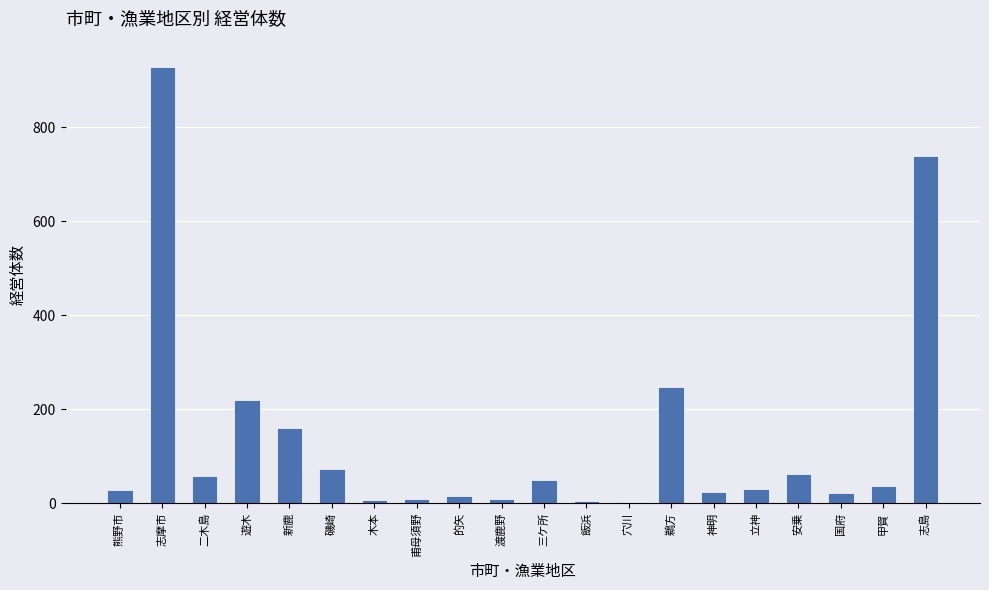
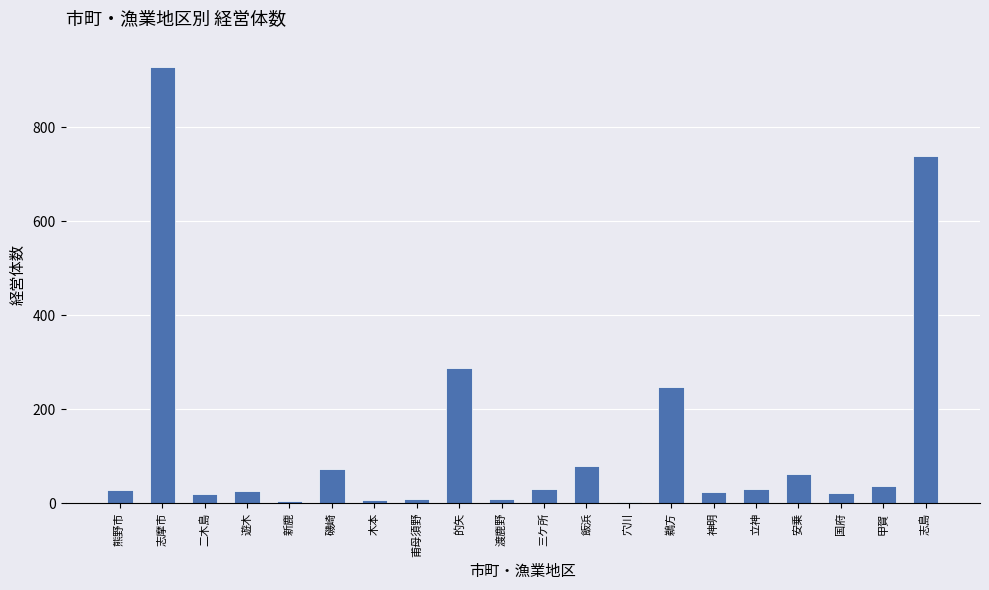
  {
    "熊野市": 30,
    "志摩市": 930,
-   "二木島": 60,
-   "遊木": 220,
-   "新鹿": 160,
+   "二木島": 20,
+   "遊木": 30,
+   "新鹿": 0,
    "磯崎": 70,
    "木本": 10,
    "甫母須野": 10,
-   "的矢": 20,
+   "的矢": 290,
    "渡鹿野": 10,
-   "三ケ所": 50,
-   "飯浜": 0,
+   "三ケ所": 30,
+   "飯浜": 80,
    "鵜方": 250,
    "神明": 20,
    "立神": 30,
    "安乗": 60,
    "国府": 20,
    "甲賀": 40,
    "志島": 740
  }
